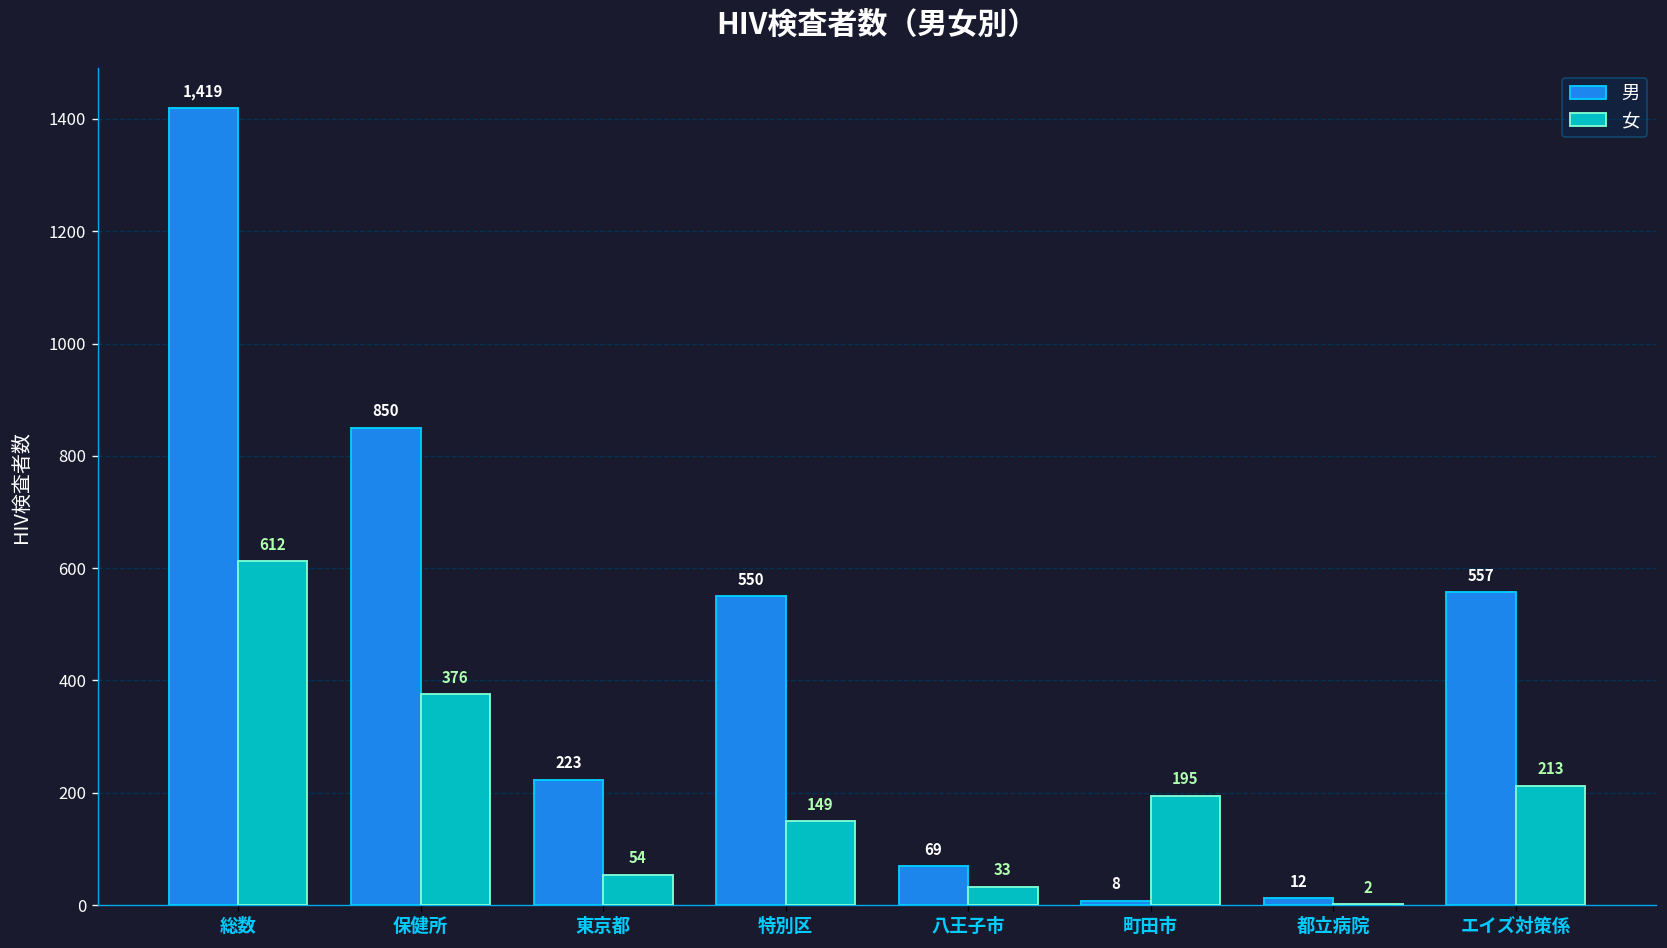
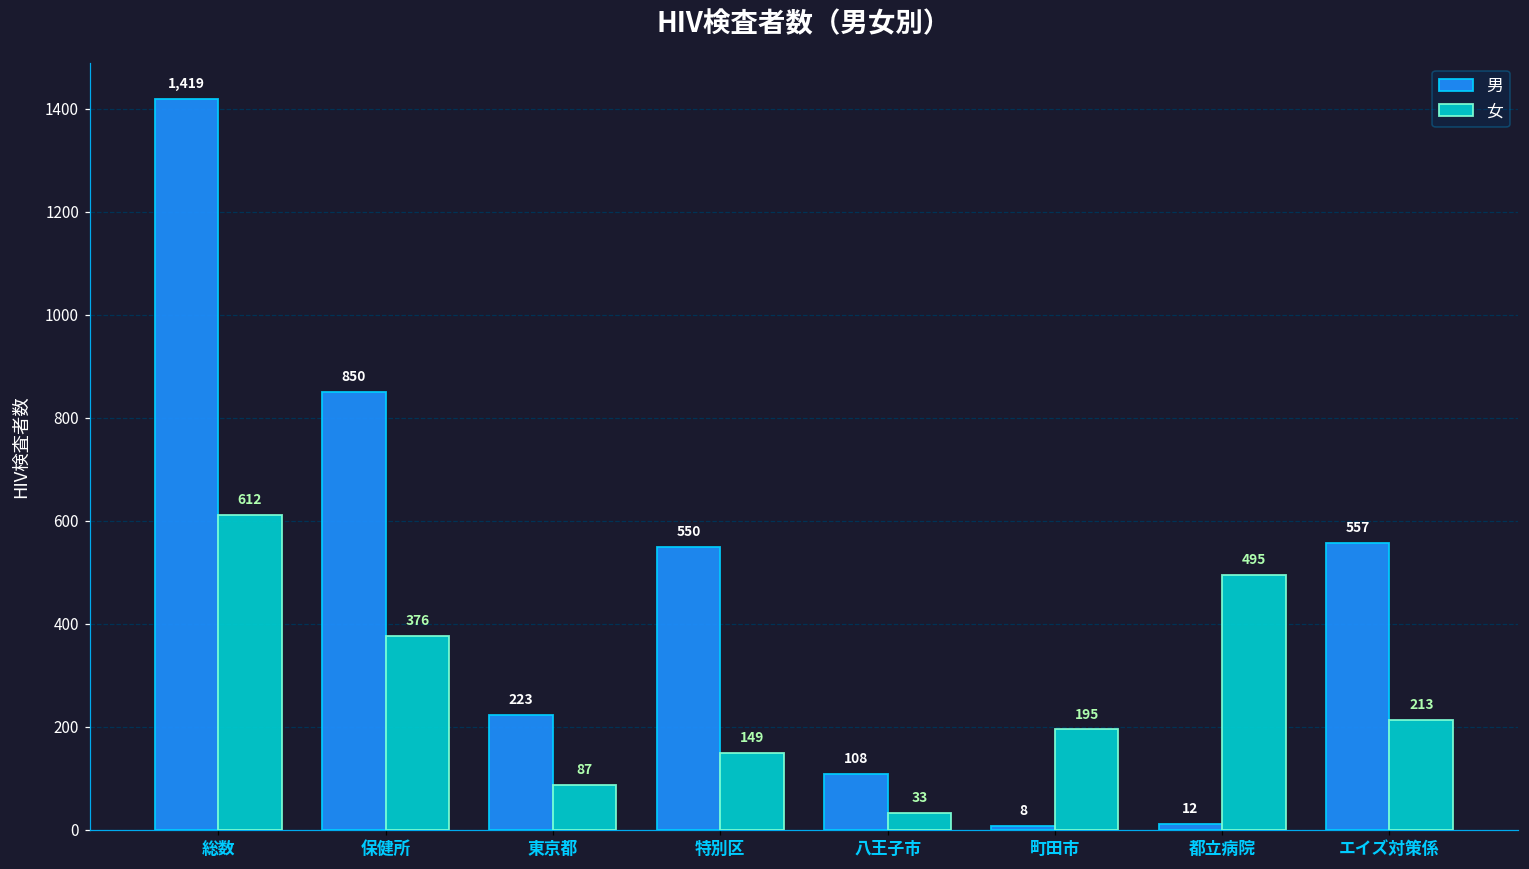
  {
    "男": {
      "総数": "1,419",
      "保健所": "850",
      "東京都": "223",
      "特別区": "550",
-     "八王子市": "69",
+     "八王子市": "108",
      "町田市": "8",
      "都立病院": "12",
      "エイズ対策係": "557"
    },
    "女": {
      "総数": "612",
      "保健所": "376",
-     "東京都": "54",
+     "東京都": "87",
      "特別区": "149",
      "八王子市": "33",
      "町田市": "195",
-     "都立病院": "2",
+     "都立病院": "495",
      "エイズ対策係": "213"
    }
  }
